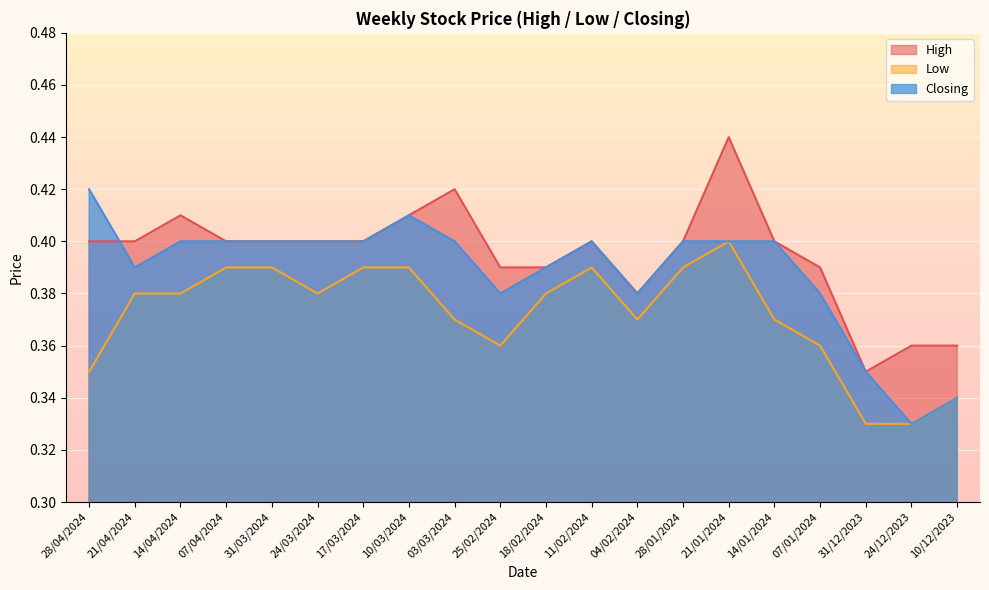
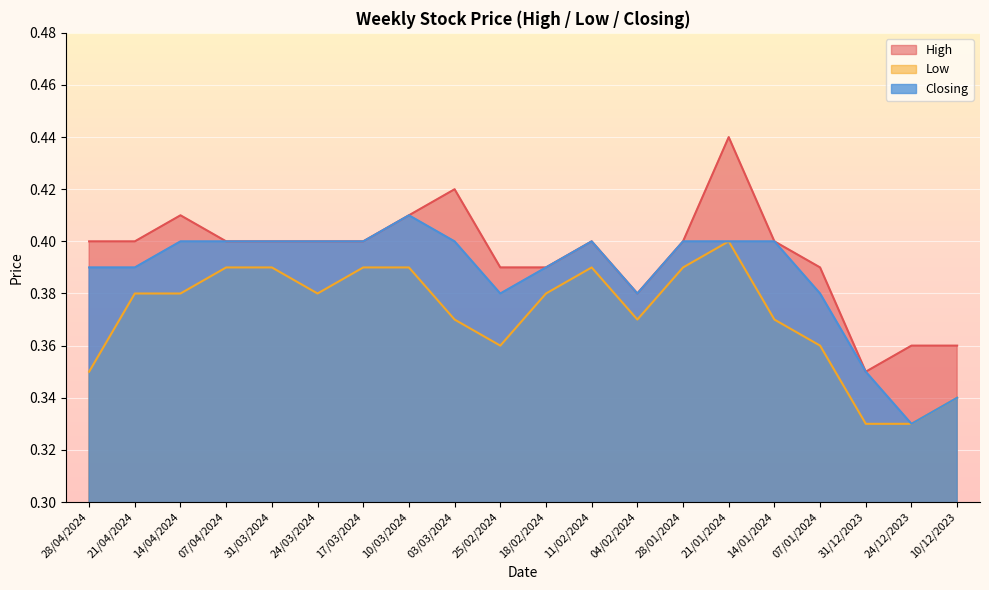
  {
    "High": {
      "28/04/2024": 0.40,
      "21/04/2024": 0.40,
      "14/04/2024": 0.41,
      "03/03/2024": 0.42,
      "25/02/2024": 0.39,
      "21/01/2024": 0.44,
      "07/01/2024": 0.39,
      "24/12/2023": 0.36,
      "10/12/2023": 0.36
    },
    "Low": {
      "28/04/2024": 0.35,
      "21/04/2024": 0.38,
      "14/04/2024": 0.38,
      "07/04/2024": 0.39,
      "31/03/2024": 0.39,
      "24/03/2024": 0.38,
      "17/03/2024": 0.39,
      "10/03/2024": 0.39,
      "03/03/2024": 0.37,
      "25/02/2024": 0.36,
      "18/02/2024": 0.38,
      "11/02/2024": 0.39,
      "04/02/2024": 0.37,
      "28/01/2024": 0.39,
      "14/01/2024": 0.37,
      "07/01/2024": 0.36,
      "31/12/2023": 0.33
    },
    "Closing": {
-     "28/04/2024": 0.42,
+     "28/04/2024": 0.39,
      "21/04/2024": 0.39,
      "14/04/2024": 0.40,
      "03/03/2024": 0.40,
      "25/02/2024": 0.38,
      "07/01/2024": 0.38
    }
  }
